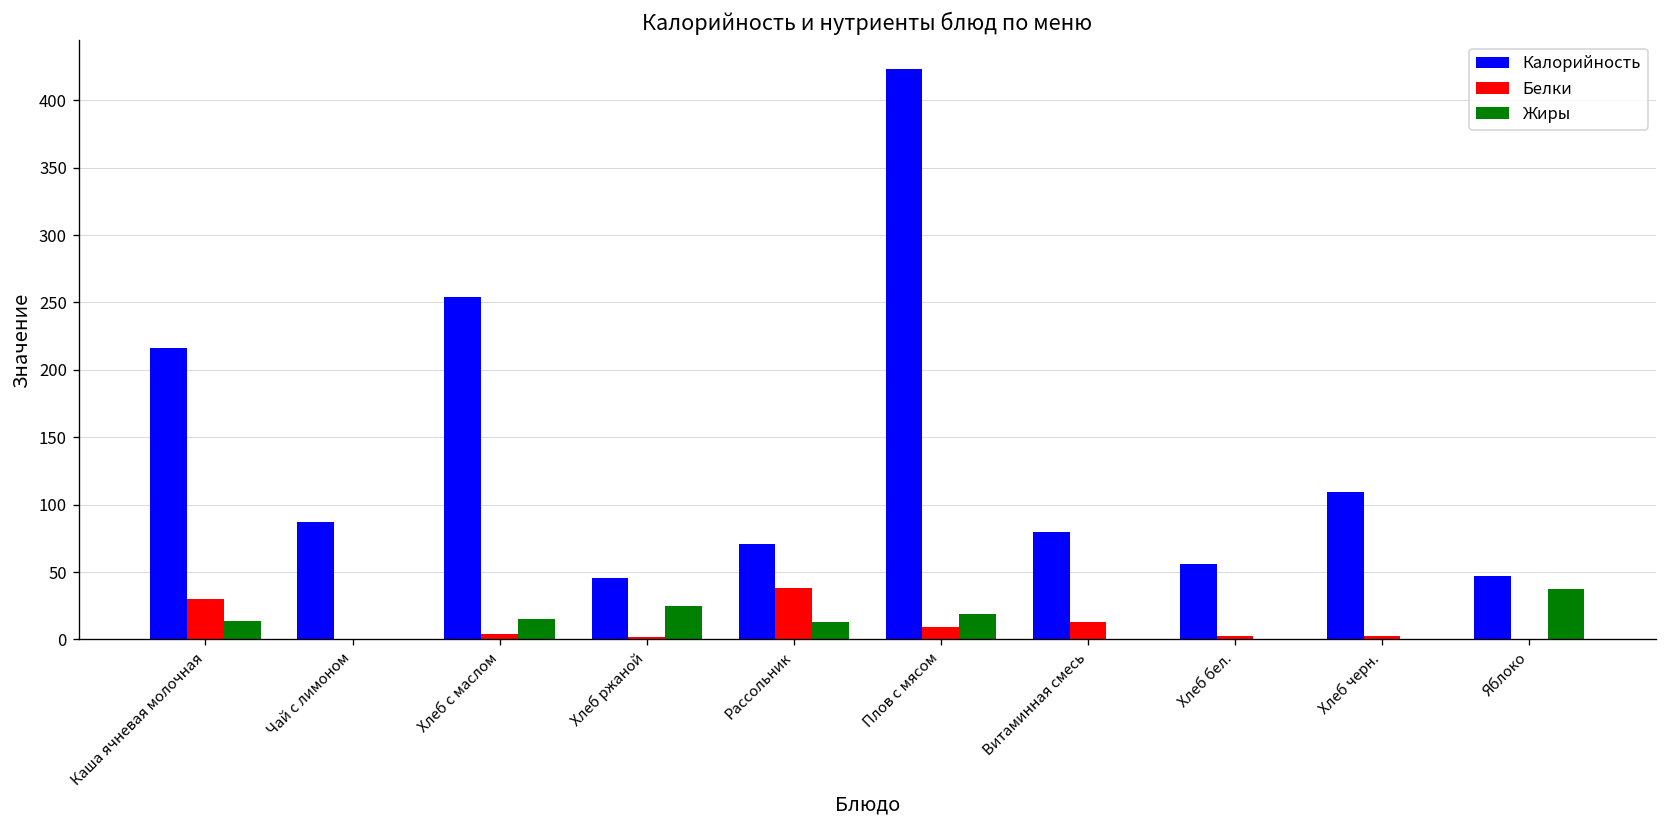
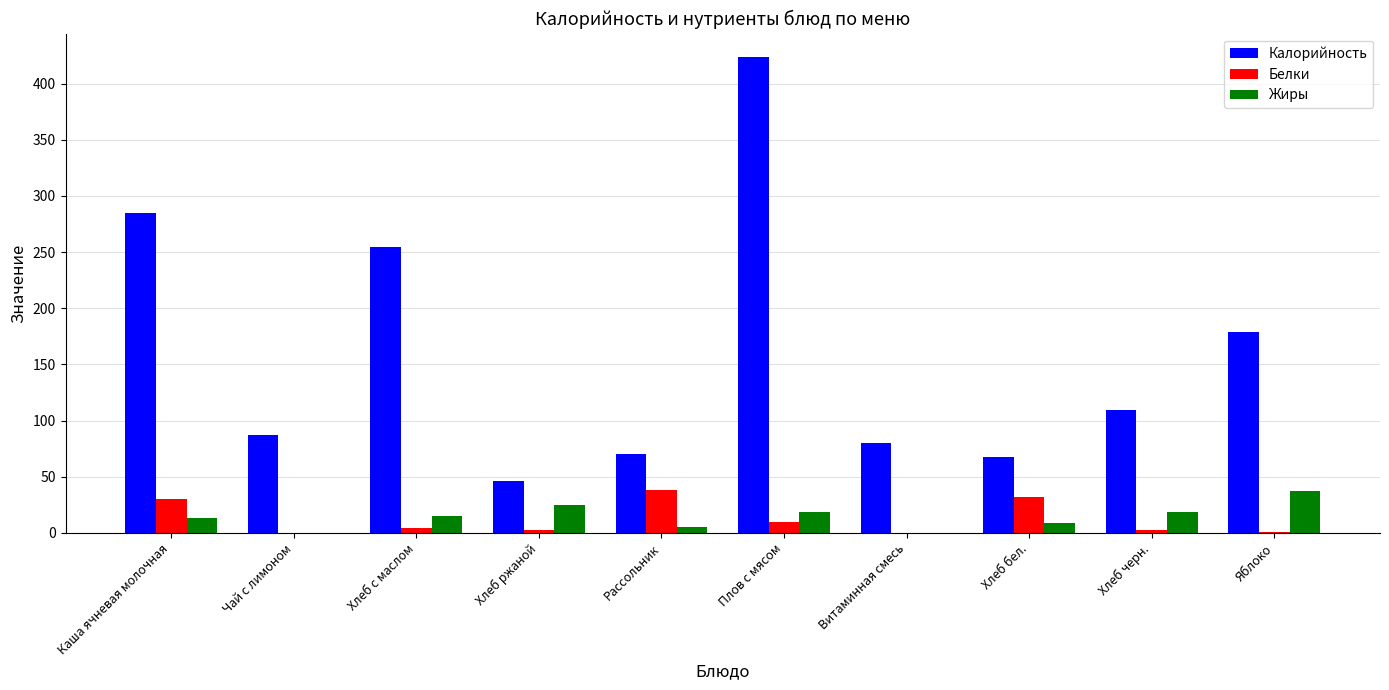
  {
    "Калорийность": {
-     "Каша ячневая молочная": 216,
+     "Каша ячневая молочная": 285,
      "Чай с лимоном": 87,
      "Хлеб с маслом": 254,
      "Хлеб ржаной": 46,
      "Рассольник": 71,
      "Плов с мясом": 423,
      "Витаминная смесь": 80,
-     "Хлеб бел.": 56,
+     "Хлеб бел.": 67,
      "Хлеб черн.": 110,
-     "Яблоко": 47
+     "Яблоко": 179
    },
    "Белки": {
      "Каша ячневая молочная": 30,
      "Хлеб с маслом": 4,
      "Рассольник": 38,
      "Плов с мясом": 9,
-     "Витаминная смесь": 13,
-     "Хлеб бел.": 2,
+     "Витаминная смесь": 0,
+     "Хлеб бел.": 32,
      "Хлеб черн.": 3
    },
    "Жиры": {
      "Каша ячневая молочная": 13,
      "Хлеб с маслом": 15,
      "Хлеб ржаной": 25,
-     "Рассольник": 13,
+     "Рассольник": 5,
      "Плов с мясом": 19,
      "Витаминная смесь": 0,
-     "Хлеб бел.": 0,
-     "Хлеб черн.": 1,
+     "Хлеб бел.": 9,
+     "Хлеб черн.": 18,
      "Яблоко": 38
    }
  }
